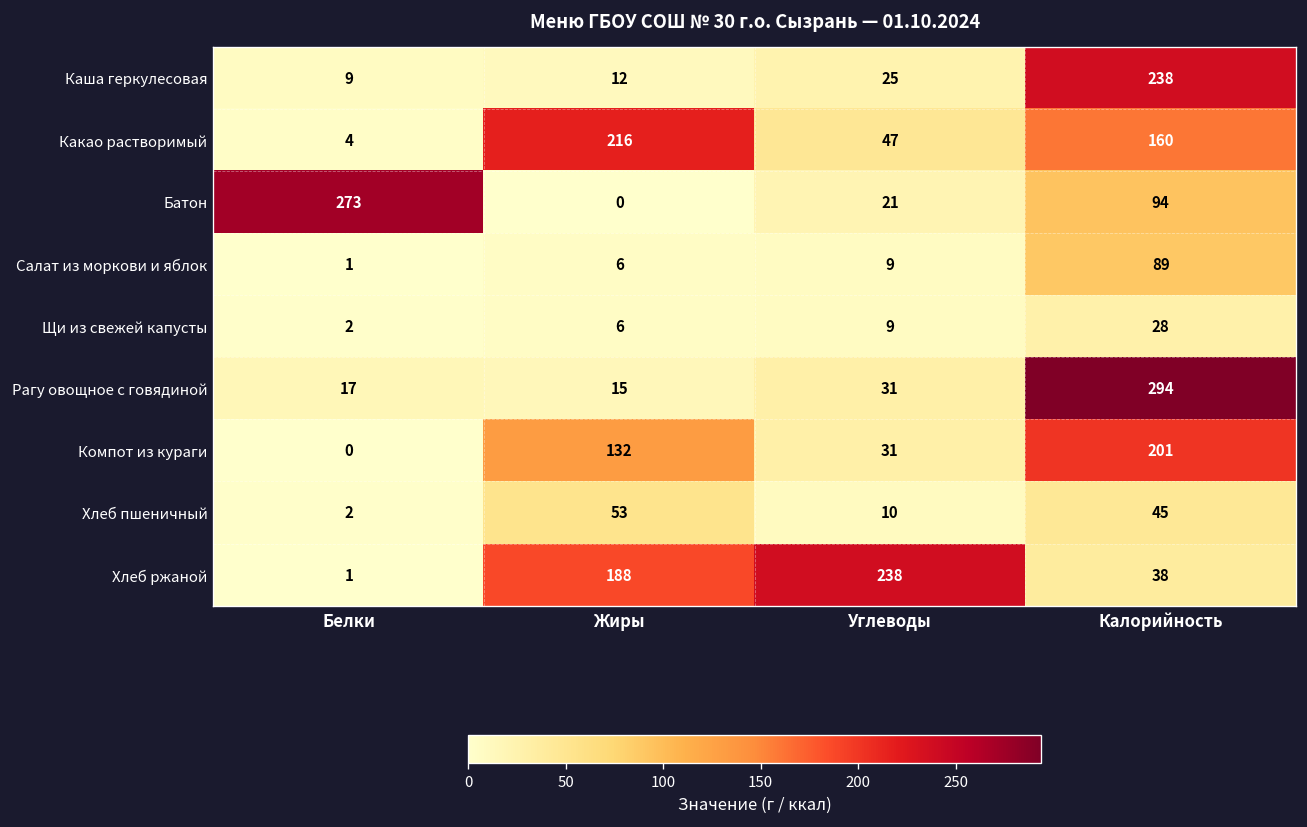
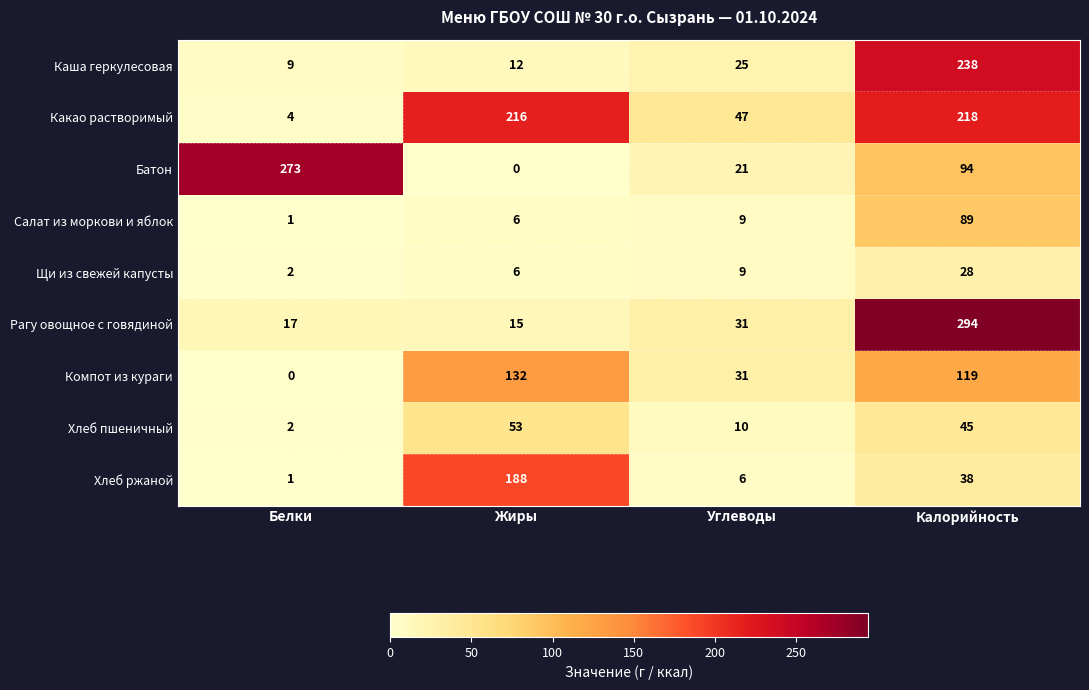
  {
    "Каша геркулесовая": {
      "Белки": 9,
      "Жиры": 12,
      "Углеводы": 25,
      "Калорийность": 238
    },
    "Какао растворимый": {
      "Белки": 4,
      "Жиры": 216,
      "Углеводы": 47,
-     "Калорийность": 160
+     "Калорийность": 218
    },
    "Батон": {
      "Белки": 273,
      "Жиры": 0,
      "Углеводы": 21,
      "Калорийность": 94
    },
    "Салат из моркови и яблок": {
      "Белки": 1,
      "Жиры": 6,
      "Углеводы": 9,
      "Калорийность": 89
    },
    "Щи из свежей капусты": {
      "Белки": 2,
      "Жиры": 6,
      "Углеводы": 9,
      "Калорийность": 28
    },
    "Рагу овощное с говядиной": {
      "Белки": 17,
      "Жиры": 15,
      "Углеводы": 31,
      "Калорийность": 294
    },
    "Компот из кураги": {
      "Белки": 0,
      "Жиры": 132,
      "Углеводы": 31,
-     "Калорийность": 201
+     "Калорийность": 119
    },
    "Хлеб пшеничный": {
      "Белки": 2,
      "Жиры": 53,
      "Углеводы": 10,
      "Калорийность": 45
    },
    "Хлеб ржаной": {
      "Белки": 1,
      "Жиры": 188,
-     "Углеводы": 238,
+     "Углеводы": 6,
      "Калорийность": 38
    }
  }
